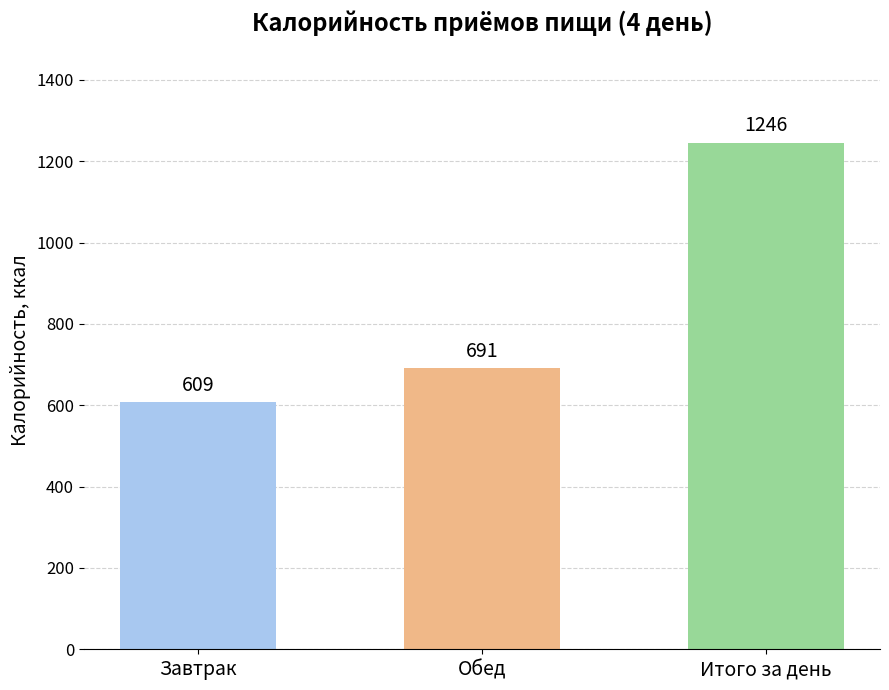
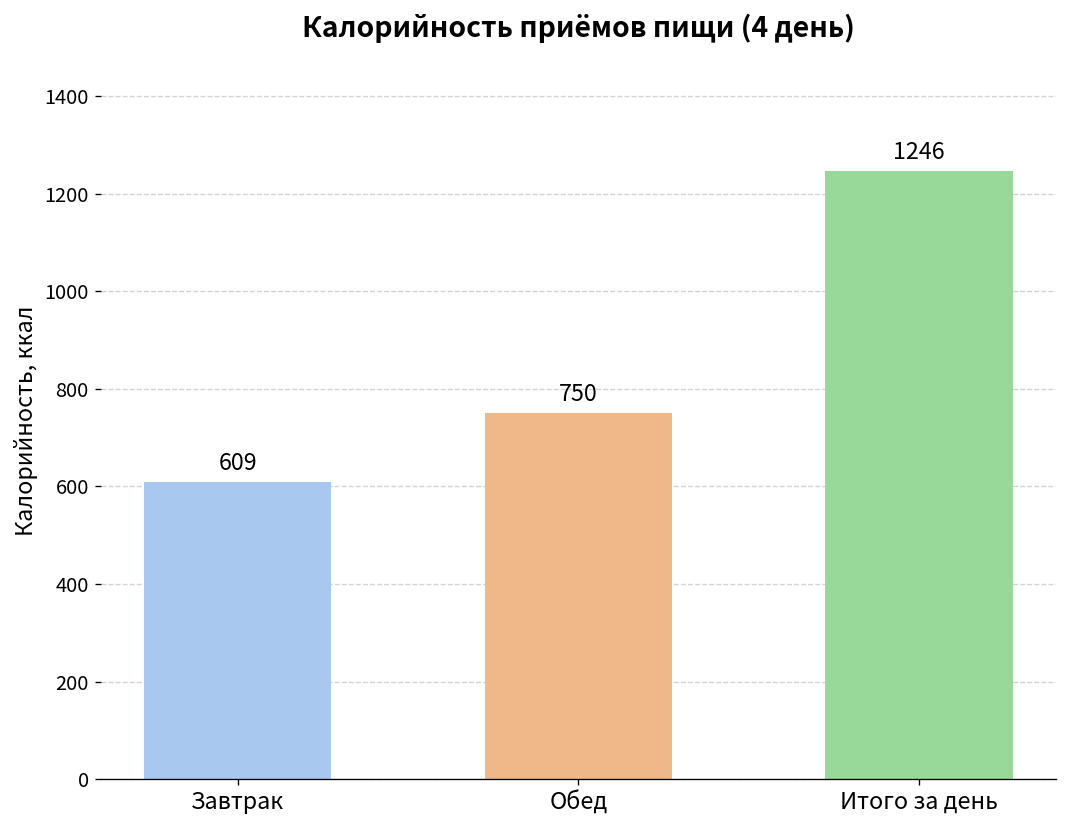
  {
    "Завтрак": 609,
-   "Обед": 691,
+   "Обед": 750,
    "Итого за день": 1246
  }
